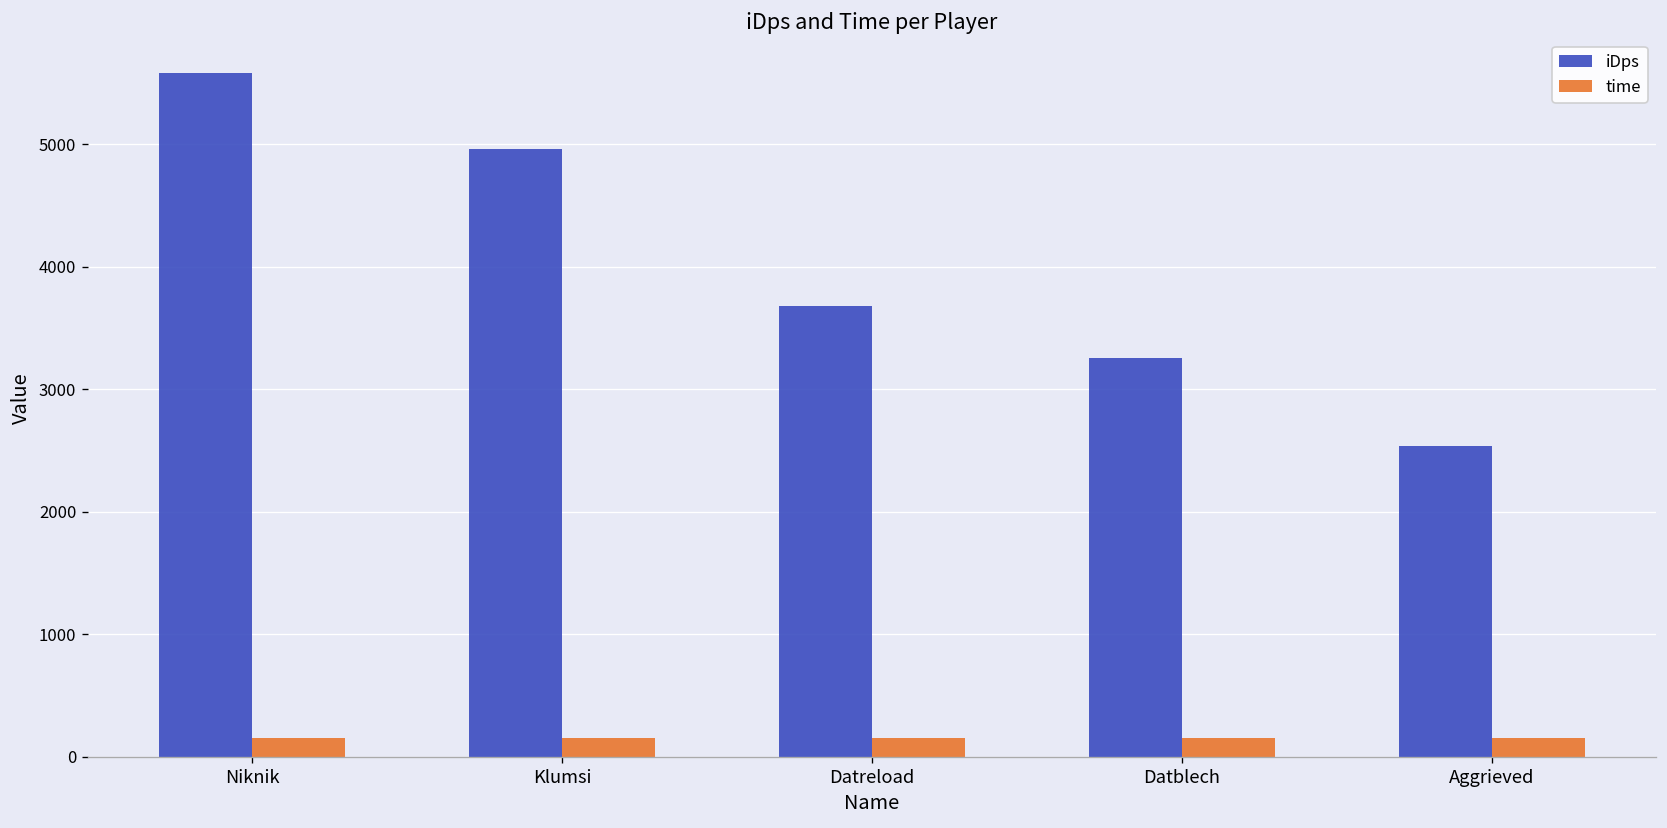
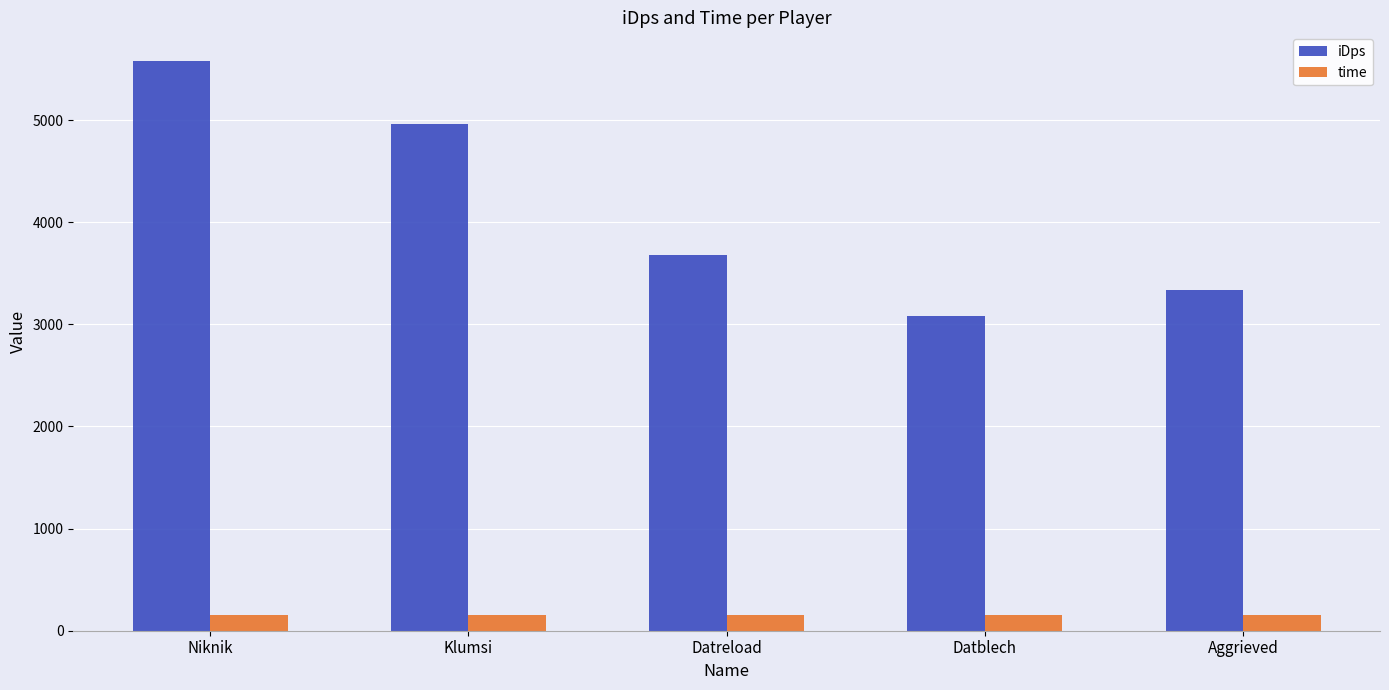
  {
    "iDps": {
      "Niknik": 5580,
      "Klumsi": 4960,
      "Datreload": 3680,
-     "Datblech": 3250,
-     "Aggrieved": 2530
+     "Datblech": 3090,
+     "Aggrieved": 3330
    },
    "time": {
      "Niknik": 150,
      "Klumsi": 150,
      "Datreload": 150,
      "Datblech": 150,
      "Aggrieved": 150
    }
  }
